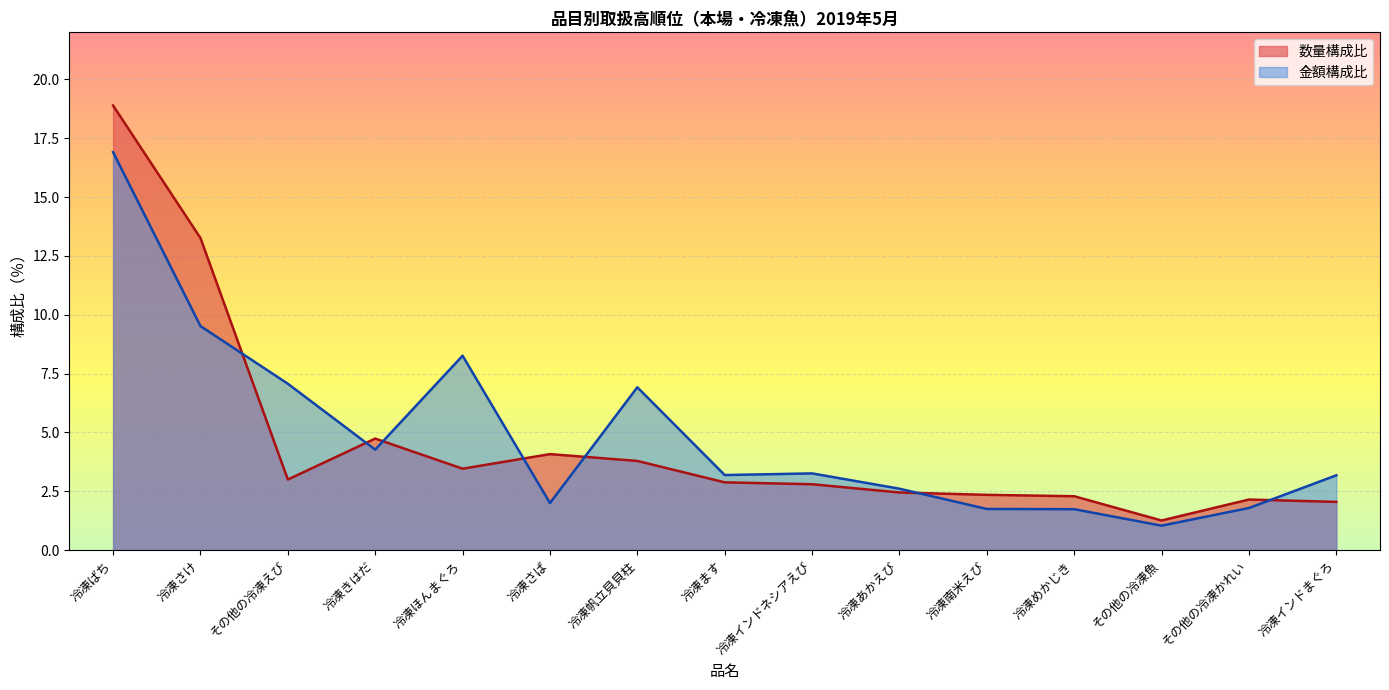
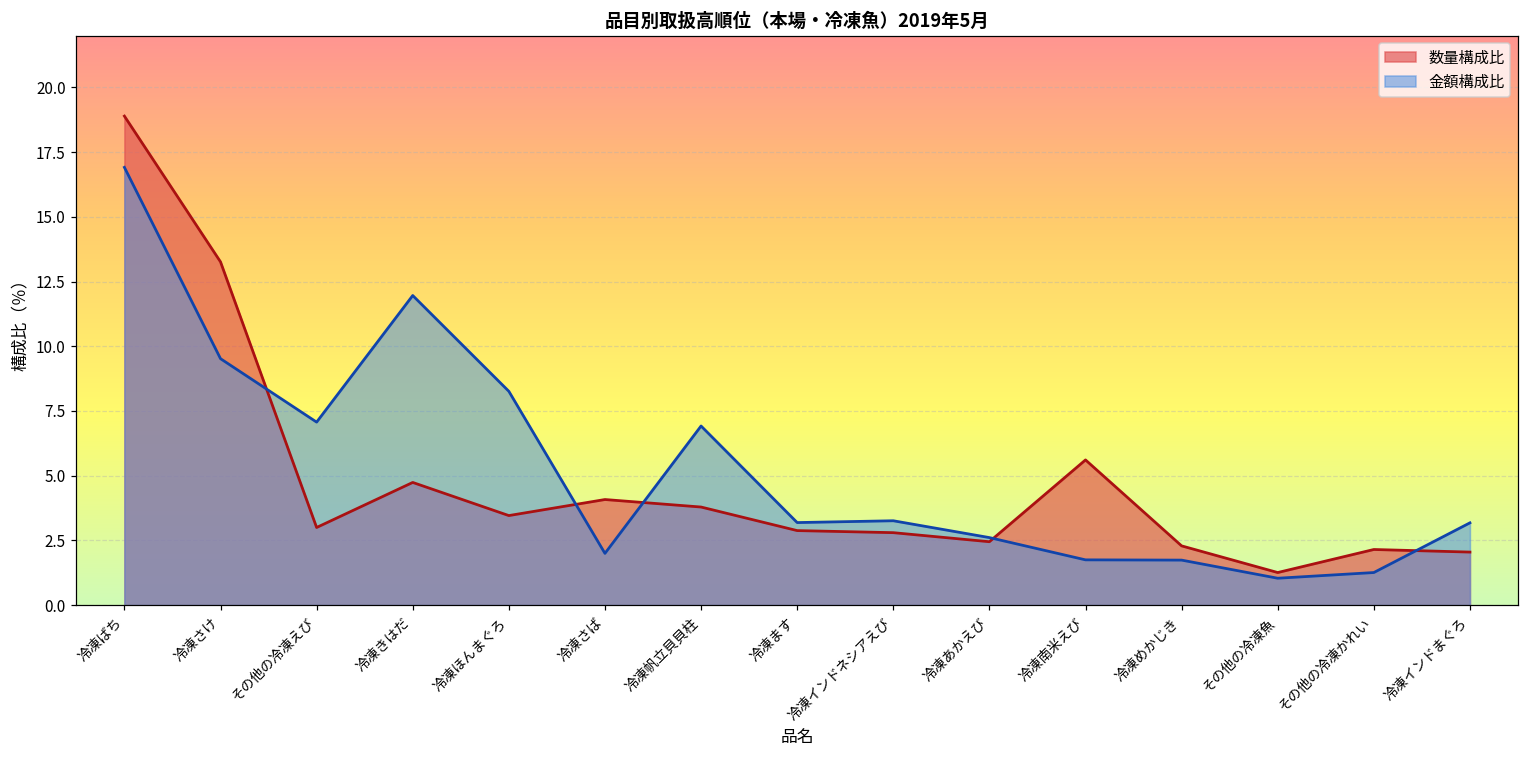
  {
    "数量構成比": {
      "冷凍ばち": 18.9,
      "冷凍さけ": 13.3,
      "その他の冷凍えび": 3.0,
      "冷凍きはだ": 4.7,
      "冷凍ほんまぐろ": 3.5,
      "冷凍さば": 4.1,
      "冷凍帆立貝貝柱": 3.8,
      "冷凍ます": 2.9,
      "冷凍インドネシアえび": 2.8,
      "冷凍あかえび": 2.5,
-     "冷凍南米えび": 2.4,
+     "冷凍南米えび": 5.6,
      "冷凍めかじき": 2.3,
      "その他の冷凍魚": 1.3,
      "その他の冷凍かれい": 2.2,
      "冷凍インドまぐろ": 2.1
    },
    "金額構成比": {
      "冷凍ばち": 16.9,
      "冷凍さけ": 9.5,
      "その他の冷凍えび": 7.1,
-     "冷凍きはだ": 4.3,
+     "冷凍きはだ": 12.0,
      "冷凍ほんまぐろ": 8.3,
      "冷凍さば": 2.0,
      "冷凍帆立貝貝柱": 6.9,
      "冷凍ます": 3.2,
      "冷凍インドネシアえび": 3.3,
      "冷凍あかえび": 2.6,
      "冷凍南米えび": 1.8,
      "冷凍めかじき": 1.7,
      "その他の冷凍魚": 1.0,
-     "その他の冷凍かれい": 1.8,
+     "その他の冷凍かれい": 1.3,
      "冷凍インドまぐろ": 3.2
    }
  }
